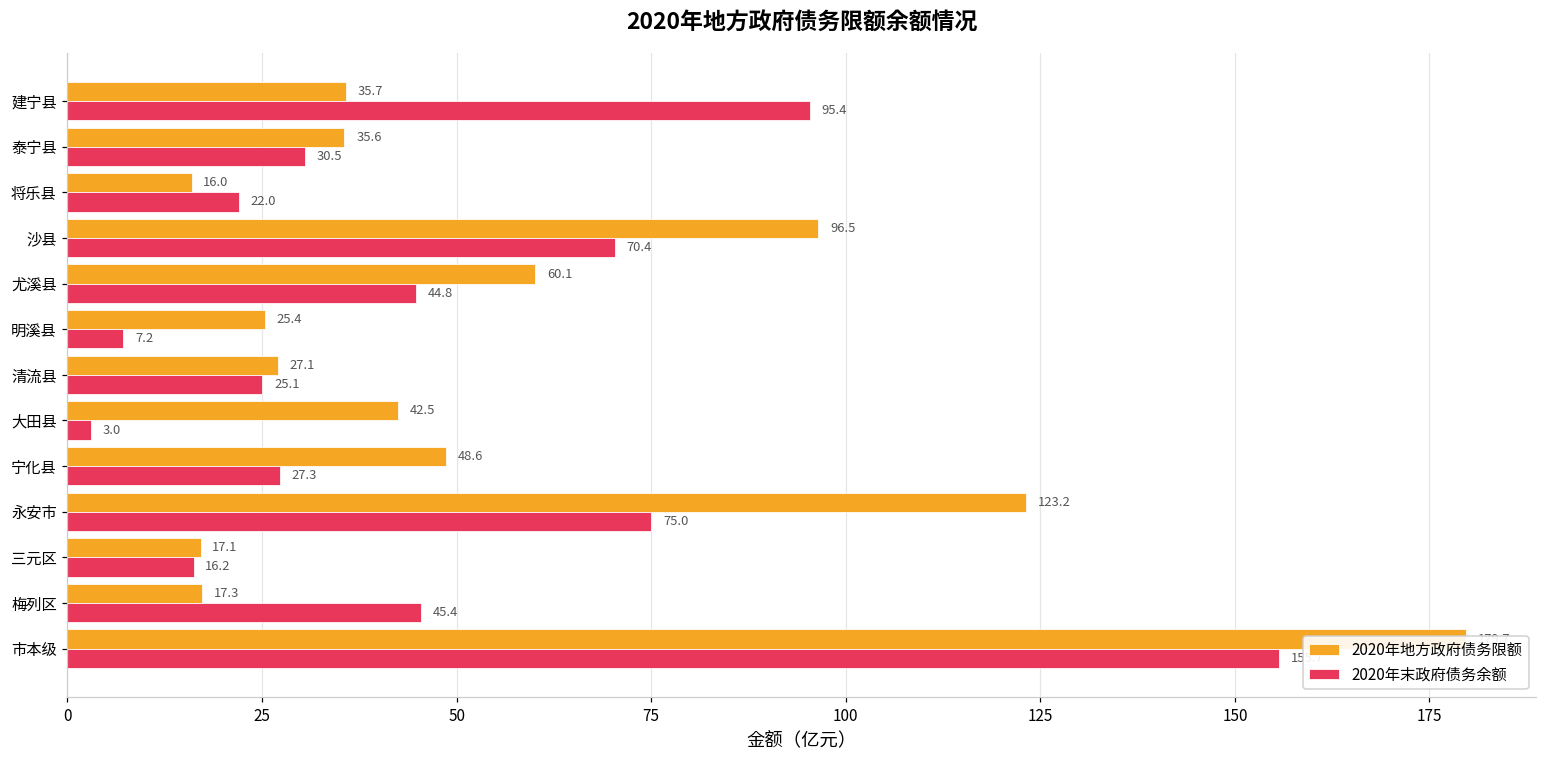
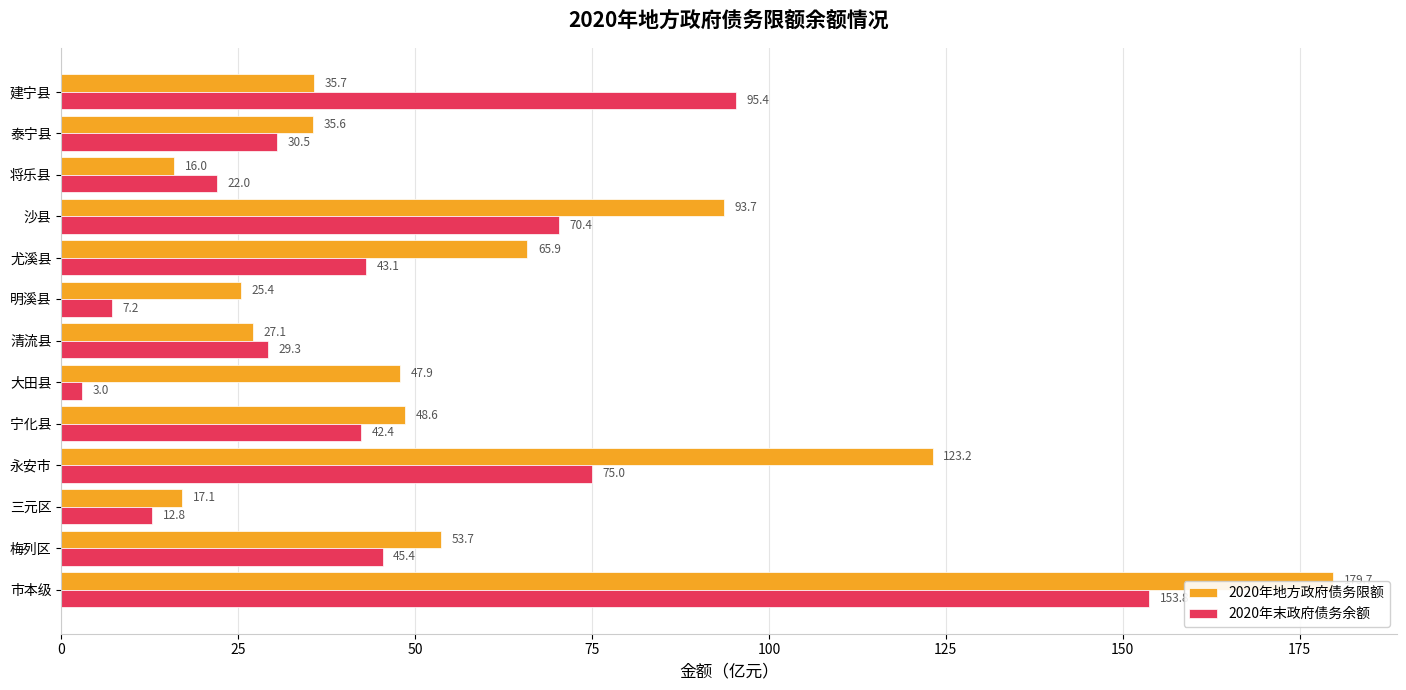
  {
    "2020年地方政府债务限额": {
      "建宁县": 35.7,
      "泰宁县": 35.6,
      "将乐县": 16.0,
-     "沙县": 96.5,
-     "尤溪县": 60.1,
+     "沙县": 93.7,
+     "尤溪县": 65.9,
      "明溪县": 25.4,
      "清流县": 27.1,
-     "大田县": 42.5,
+     "大田县": 47.9,
      "宁化县": 48.6,
      "永安市": 123.2,
      "三元区": 17.1,
-     "梅列区": 17.3
+     "梅列区": 53.7
    },
    "2020年末政府债务余额": {
      "建宁县": 95.4,
      "泰宁县": 30.5,
      "将乐县": 22.0,
      "沙县": 70.4,
-     "尤溪县": 44.8,
+     "尤溪县": 43.1,
      "明溪县": 7.2,
-     "清流县": 25.1,
+     "清流县": 29.3,
      "大田县": 3.0,
-     "宁化县": 27.3,
+     "宁化县": 42.4,
      "永安市": 75.0,
-     "三元区": 16.2,
+     "三元区": 12.8,
      "梅列区": 45.4,
-     "市本级": 156
+     "市本级": 154
    }
  }
